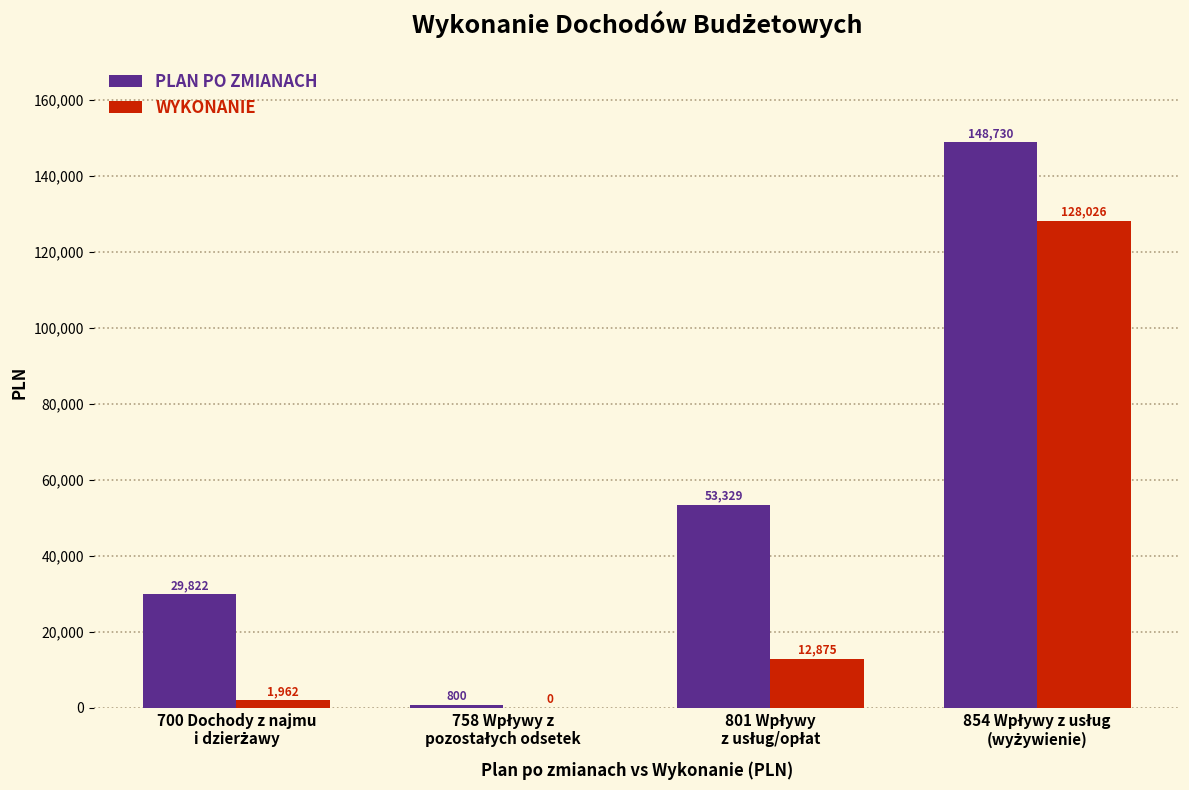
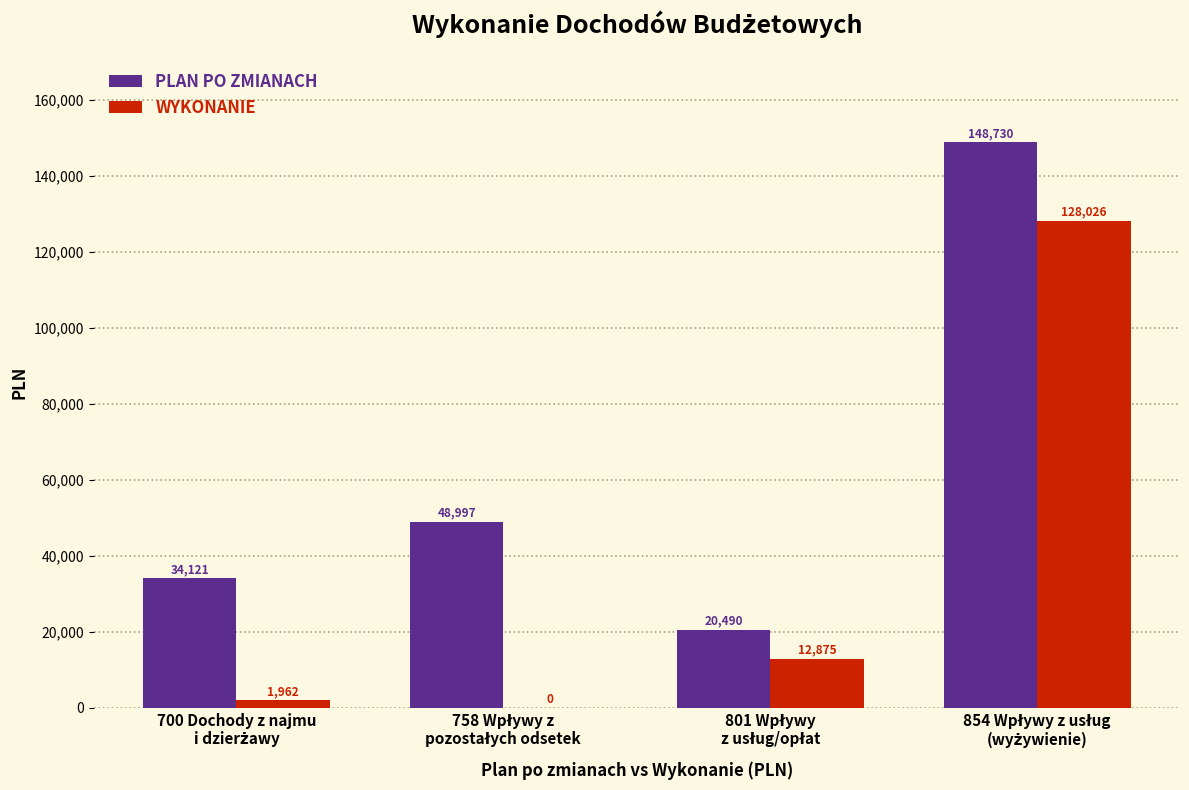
  {
    "PLAN PO ZMIANACH": {
-     "700 Dochody z najmu i dzierżawy": "29,822",
-     "758 Wpływy z pozostałych odsetek": "800",
-     "801 Wpływy z usług/opłat": "53,329",
+     "700 Dochody z najmu i dzierżawy": "34,121",
+     "758 Wpływy z pozostałych odsetek": "48,997",
+     "801 Wpływy z usług/opłat": "20,490",
      "854 Wpływy z usług (wyżywienie)": "148,730"
    },
    "WYKONANIE": {
      "700 Dochody z najmu i dzierżawy": "1,962",
      "758 Wpływy z pozostałych odsetek": "0",
      "801 Wpływy z usług/opłat": "12,875",
      "854 Wpływy z usług (wyżywienie)": "128,026"
    }
  }
